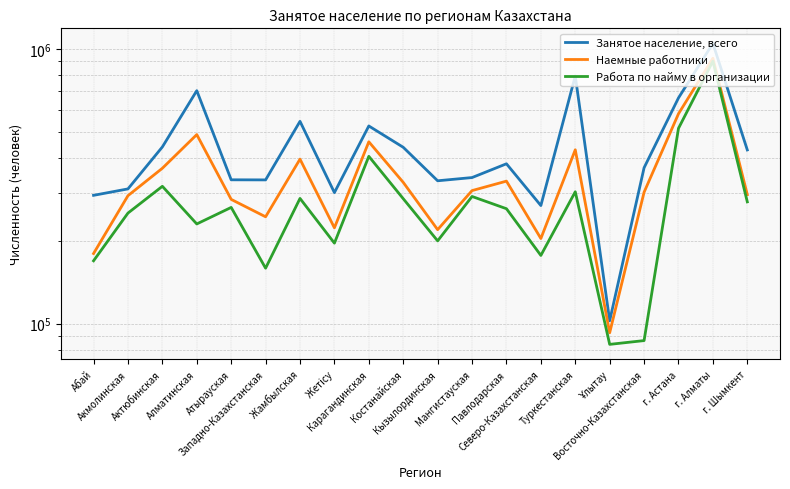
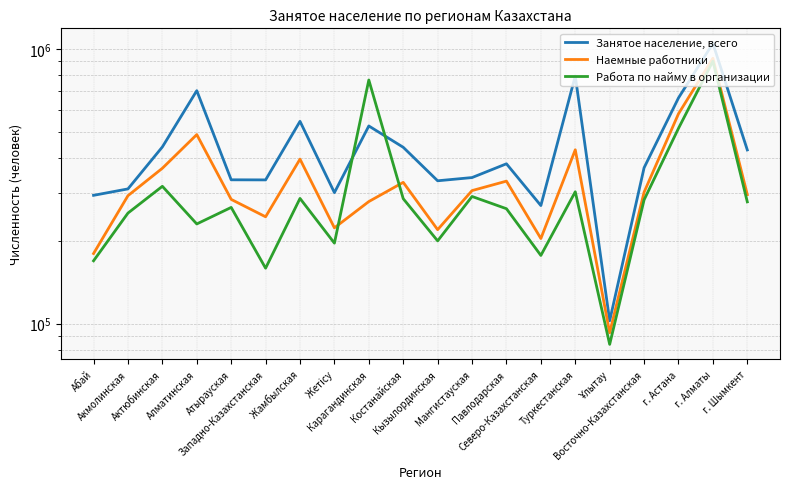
  {
    "Занятое население, всего": {
      "Абай": 290000,
      "Акмолинская": 310000,
      "Актюбинская": 440000,
      "Алматинская": 700000,
      "Атырауская": 330000,
      "Западно-Казахстанская": 330000,
      "Жамбылская": 540000,
      "Жетісу": 300000,
      "Карагандинская": 520000,
      "Костанайская": 440000,
      "Кызылординская": 330000,
      "Мангистауская": 340000,
      "Павлодарская": 380000,
      "Северо-Казахстанская": 270000,
      "Ұлытау": 102000,
      "Восточно-Казахстанская": 370000,
      "г. Астана": 660000,
      "г. Шымкент": 430000
    },
    "Наемные работники": {
      "Абай": 180000,
      "Акмолинская": 290000,
      "Актюбинская": 370000,
      "Алматинская": 490000,
      "Атырауская": 280000,
      "Западно-Казахстанская": 240000,
      "Жамбылская": 400000,
      "Жетісу": 220000,
-     "Карагандинская": 460000,
+     "Карагандинская": 280000,
      "Костанайская": 330000,
      "Кызылординская": 220000,
      "Мангистауская": 300000,
      "Павлодарская": 330000,
      "Северо-Казахстанская": 200000,
      "Туркестанская": 430000,
      "Ұлытау": 93000,
      "Восточно-Казахстанская": 300000,
      "г. Астана": 580000,
      "г. Шымкент": 290000
    },
    "Работа по найму в организации": {
      "Абай": 170000,
      "Акмолинская": 250000,
      "Актюбинская": 320000,
      "Алматинская": 230000,
      "Атырауская": 260000,
      "Западно-Казахстанская": 160000,
      "Жамбылская": 290000,
      "Жетісу": 200000,
-     "Карагандинская": 410000,
+     "Карагандинская": 770000,
      "Костанайская": 280000,
      "Кызылординская": 200000,
      "Мангистауская": 290000,
      "Павлодарская": 260000,
      "Северо-Казахстанская": 180000,
      "Туркестанская": 300000,
      "Ұлытау": 84000,
-     "Восточно-Казахстанская": 87000,
+     "Восточно-Казахстанская": 280000,
      "г. Астана": 510000,
      "г. Шымкент": 280000
    }
  }
